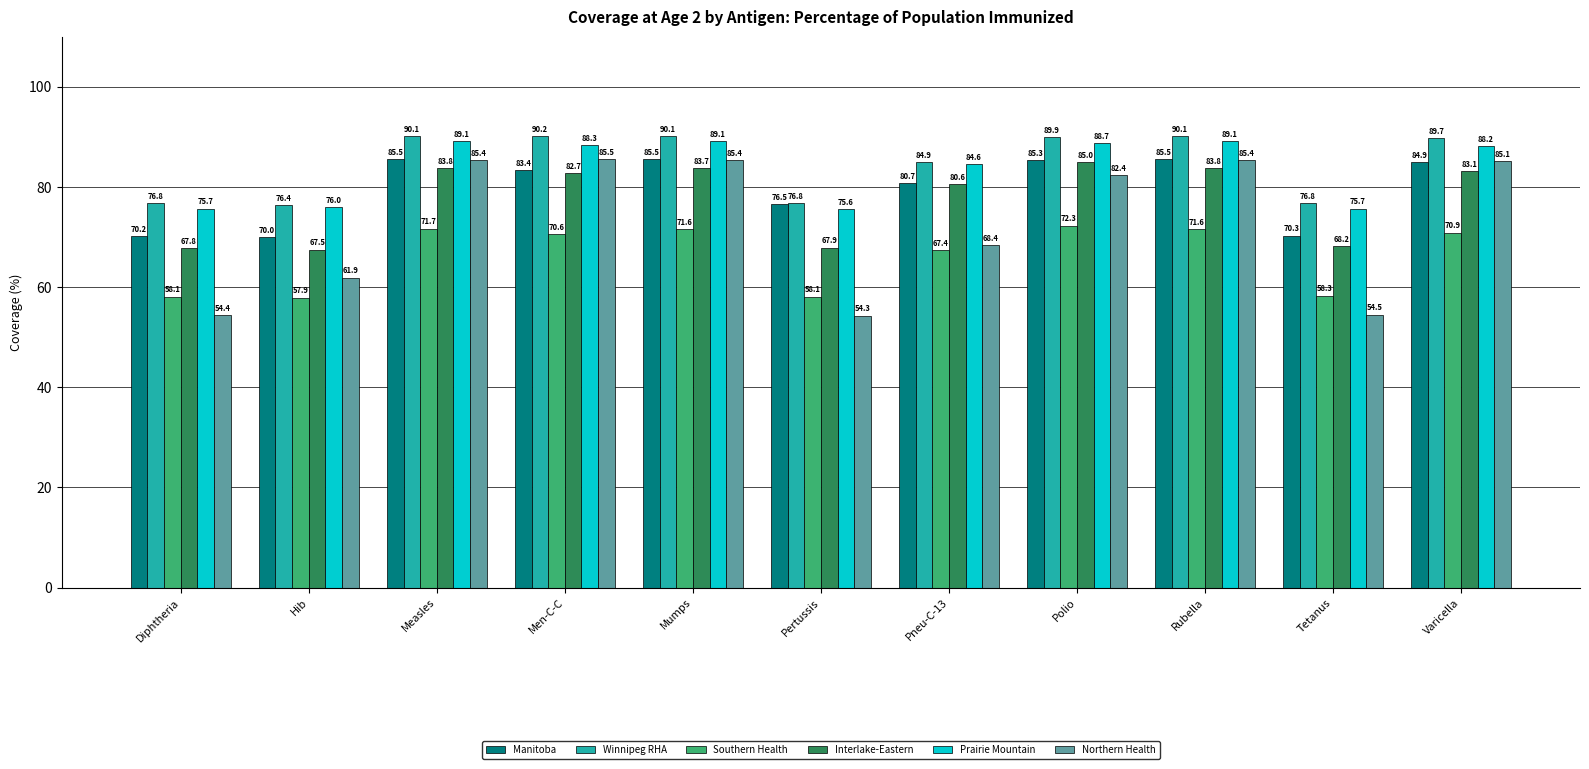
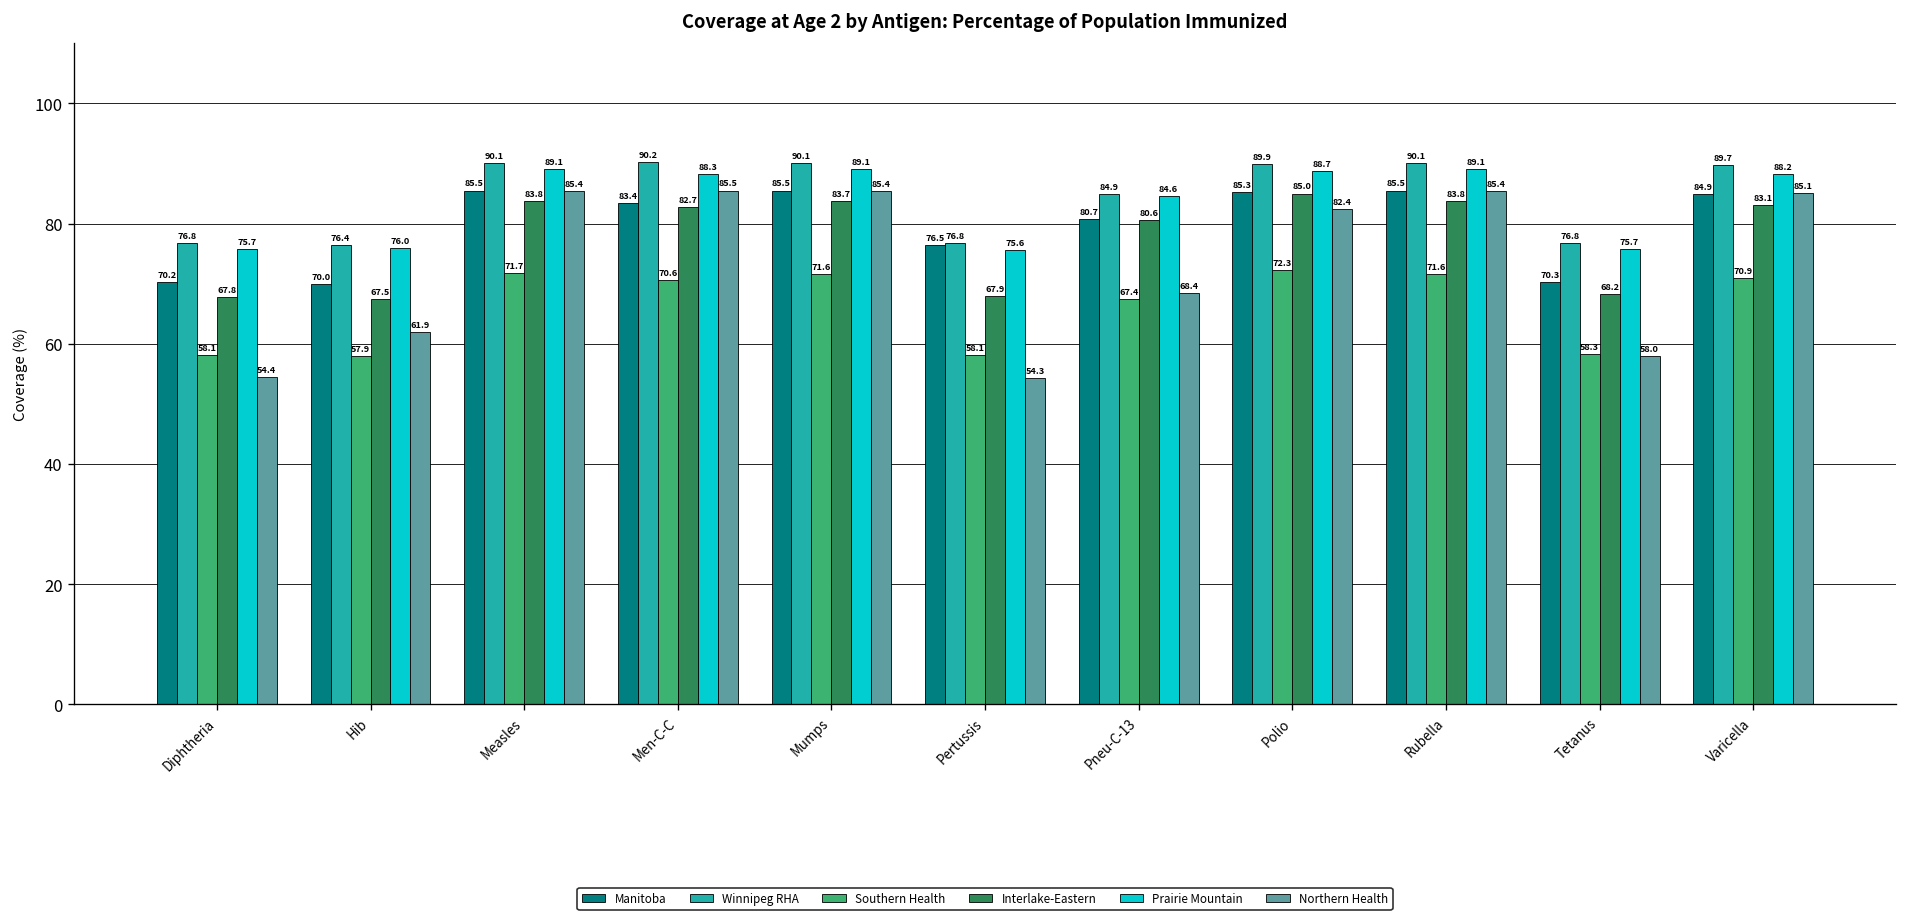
  {
    "Manitoba": {
      "Diphtheria": 70.2,
      "Hib": 70.0,
      "Measles": 85.5,
      "Men-C-C": 83.4,
      "Mumps": 85.5,
      "Pertussis": 76.5,
      "Pneu-C-13": 80.7,
      "Polio": 85.3,
      "Rubella": 85.5,
      "Tetanus": 70.3,
      "Varicella": 84.9
    },
    "Northern Health": {
      "Diphtheria": 54.4,
      "Hib": 61.9,
      "Measles": 85.4,
      "Men-C-C": 85.5,
      "Mumps": 85.4,
      "Pertussis": 54.3,
      "Pneu-C-13": 68.4,
      "Polio": 82.4,
      "Rubella": 85.4,
-     "Tetanus": 54.5,
+     "Tetanus": 58.0,
      "Varicella": 85.1
    }
  }
